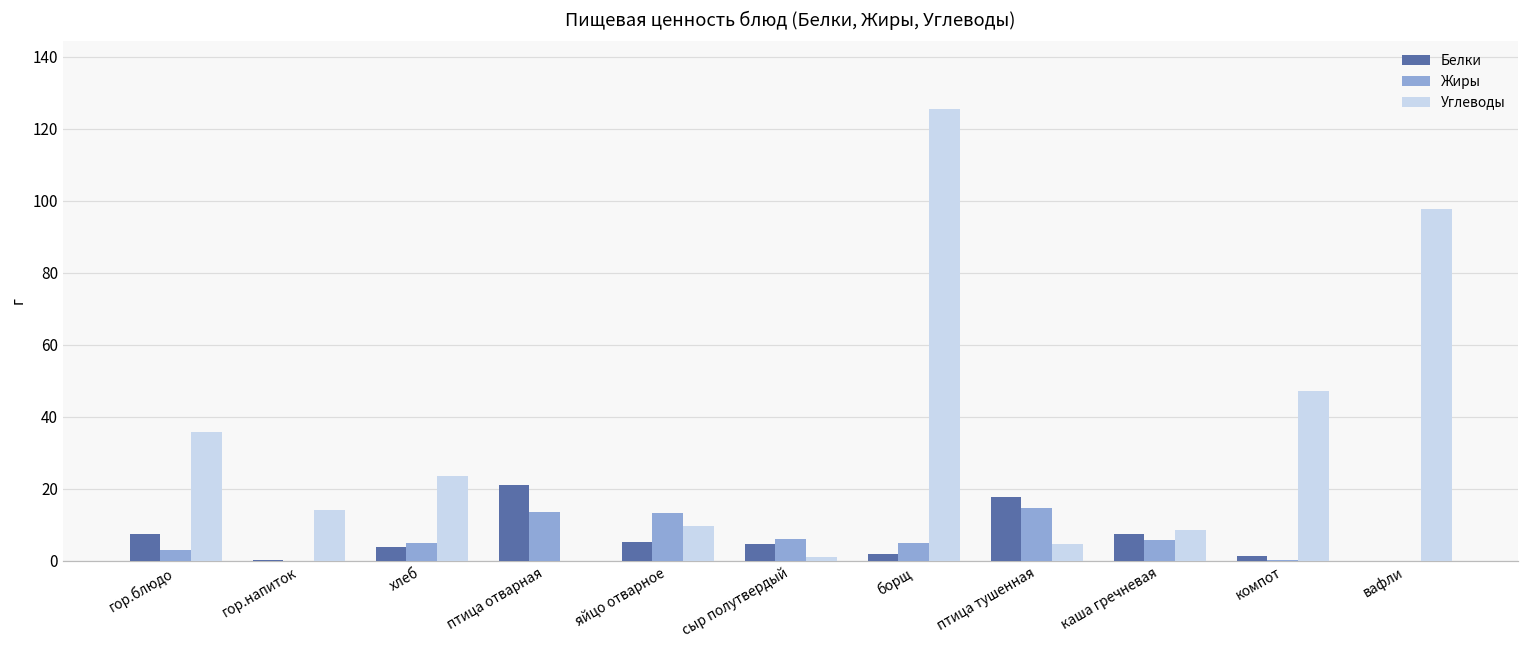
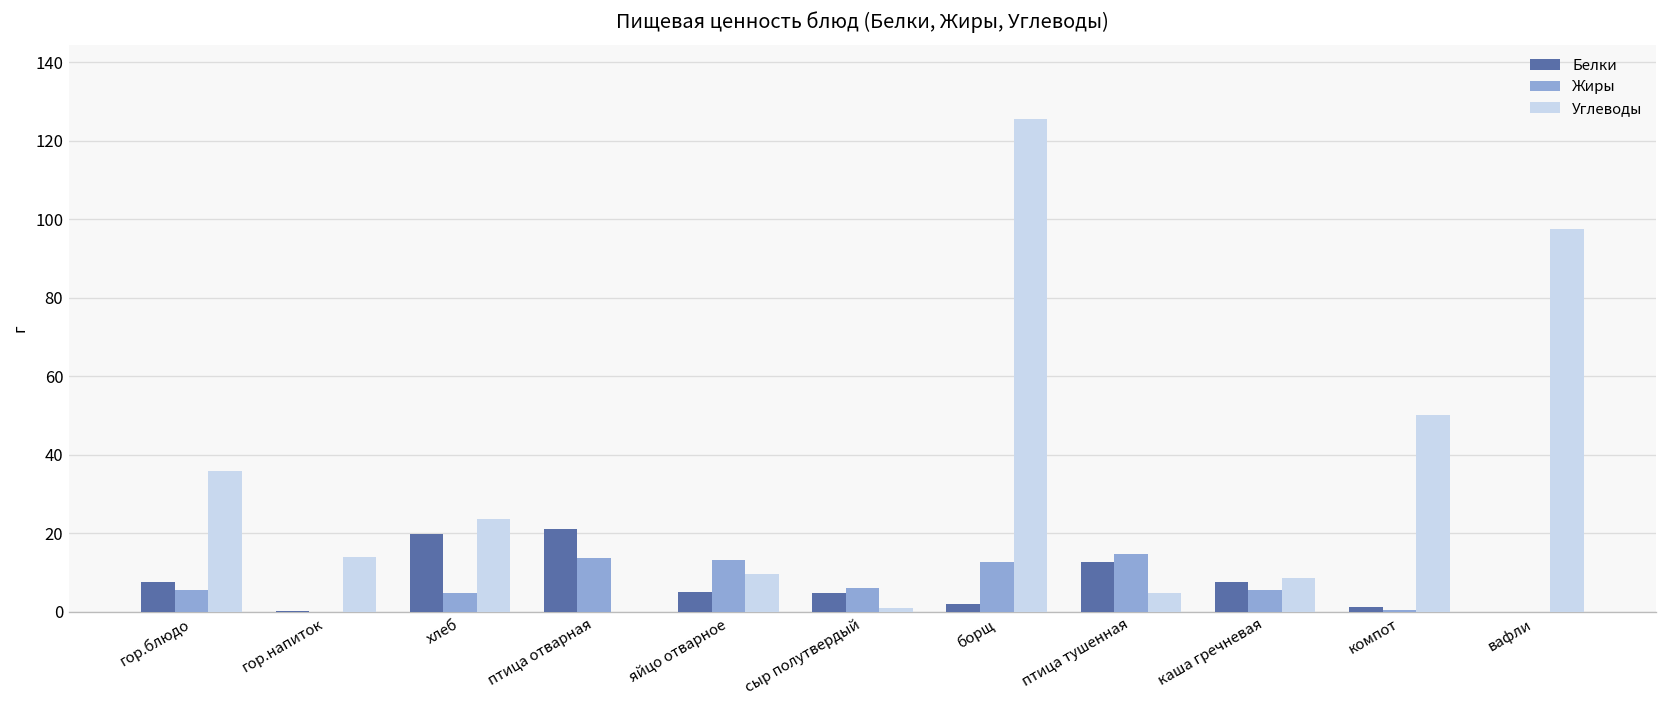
  {
    "Белки": {
      "гор.блюдо": 7,
-     "хлеб": 4,
+     "хлеб": 20,
      "птица отварная": 21,
      "яйцо отварное": 5,
      "сыр полутвердый": 5,
      "борщ": 2,
-     "птица тушенная": 18,
+     "птица тушенная": 13,
      "каша гречневая": 7,
      "компот": 1,
      "вафли": 0
    },
    "Жиры": {
-     "гор.блюдо": 3,
+     "гор.блюдо": 6,
      "гор.напиток": 0,
      "хлеб": 5,
      "птица отварная": 14,
      "яйцо отварное": 13,
      "сыр полутвердый": 6,
-     "борщ": 5,
+     "борщ": 13,
      "птица тушенная": 15,
      "каша гречневая": 6,
      "вафли": 0
    },
    "Углеводы": {
      "гор.блюдо": 36,
      "гор.напиток": 14,
      "хлеб": 24,
      "птица отварная": 0,
      "яйцо отварное": 10,
      "сыр полутвердый": 1,
      "борщ": 126,
      "птица тушенная": 5,
      "каша гречневая": 8,
-     "компот": 47,
+     "компот": 50,
      "вафли": 98
    }
  }
